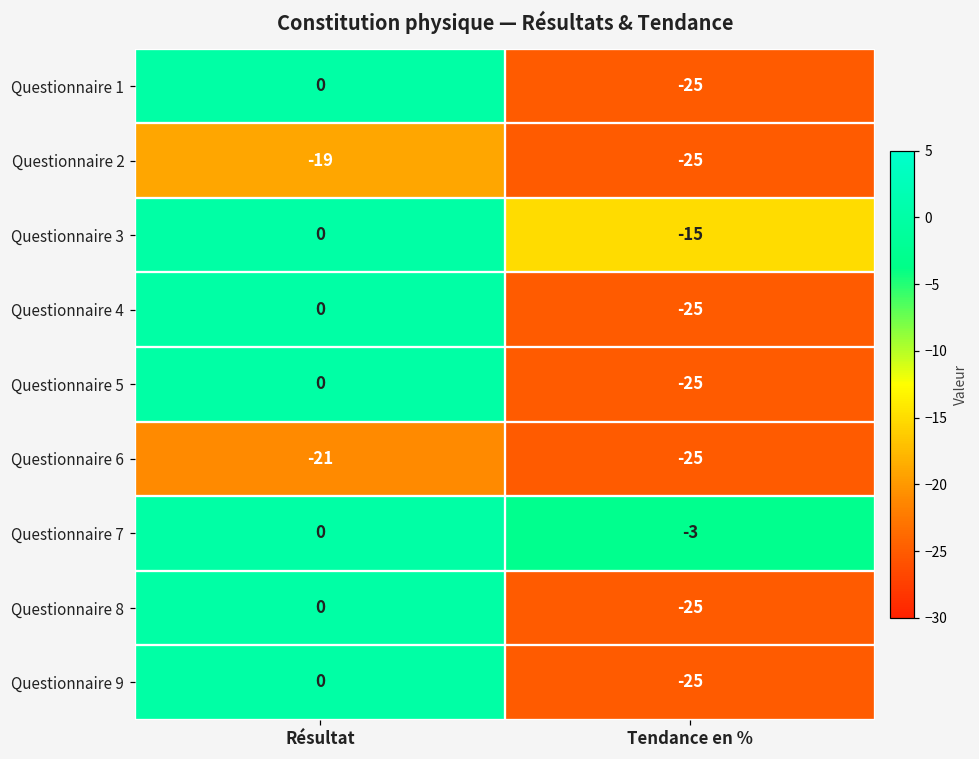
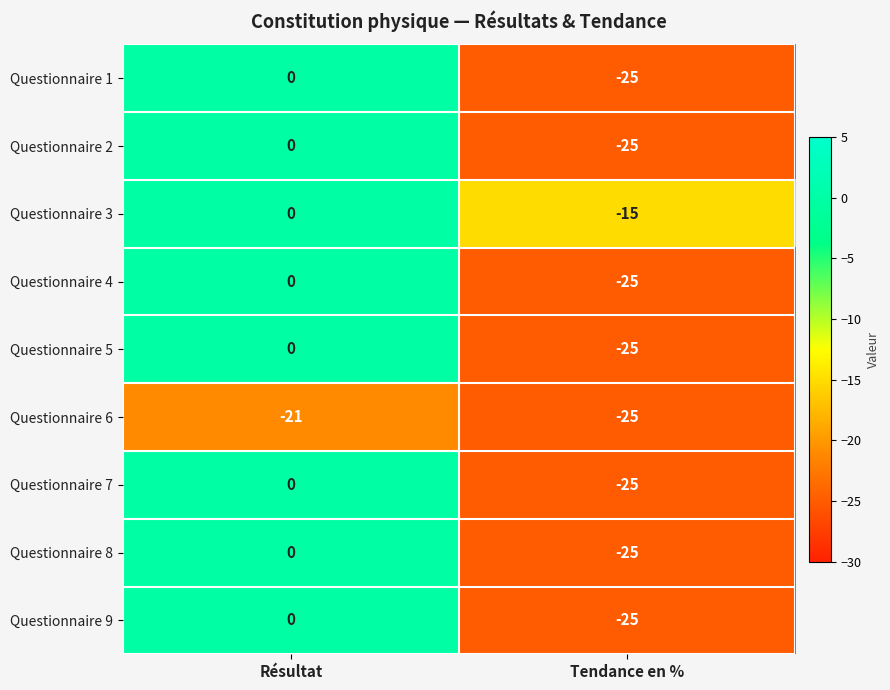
  {
    "Questionnaire 1": {
      "Résultat": 0,
      "Tendance en %": -25
    },
    "Questionnaire 2": {
-     "Résultat": -19,
+     "Résultat": 0,
      "Tendance en %": -25
    },
    "Questionnaire 3": {
      "Résultat": 0,
      "Tendance en %": -15
    },
    "Questionnaire 4": {
      "Résultat": 0,
      "Tendance en %": -25
    },
    "Questionnaire 5": {
      "Résultat": 0,
      "Tendance en %": -25
    },
    "Questionnaire 6": {
      "Résultat": -21,
      "Tendance en %": -25
    },
    "Questionnaire 7": {
      "Résultat": 0,
-     "Tendance en %": -3
+     "Tendance en %": -25
    },
    "Questionnaire 8": {
      "Résultat": 0,
      "Tendance en %": -25
    },
    "Questionnaire 9": {
      "Résultat": 0,
      "Tendance en %": -25
    }
  }
